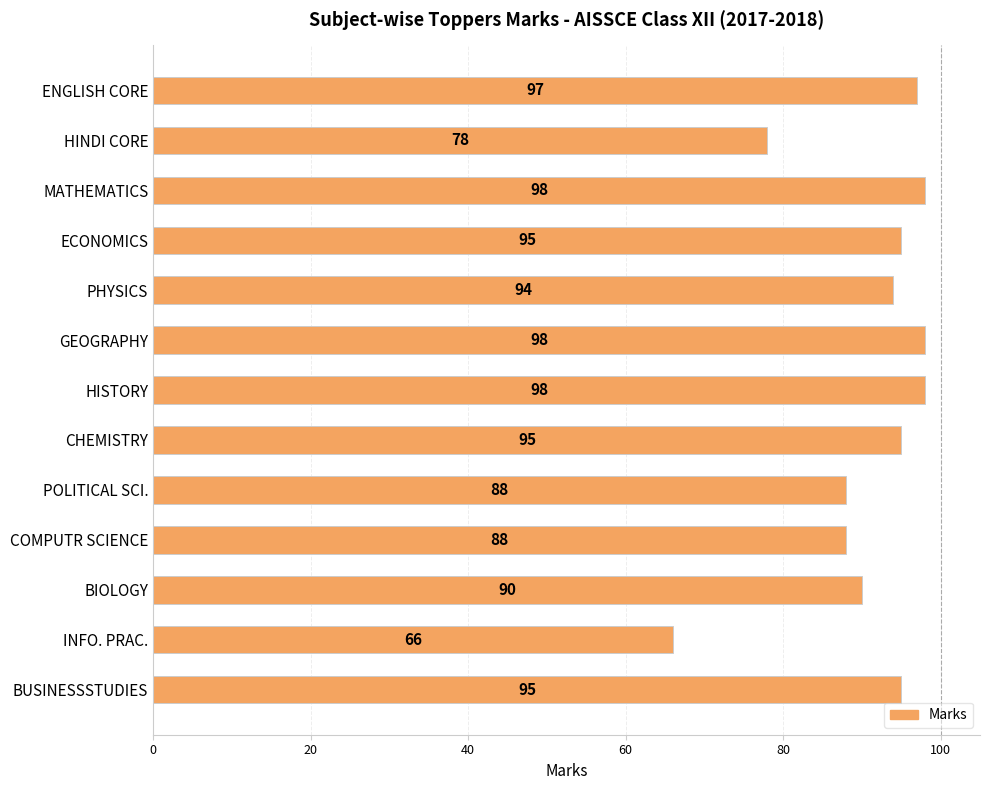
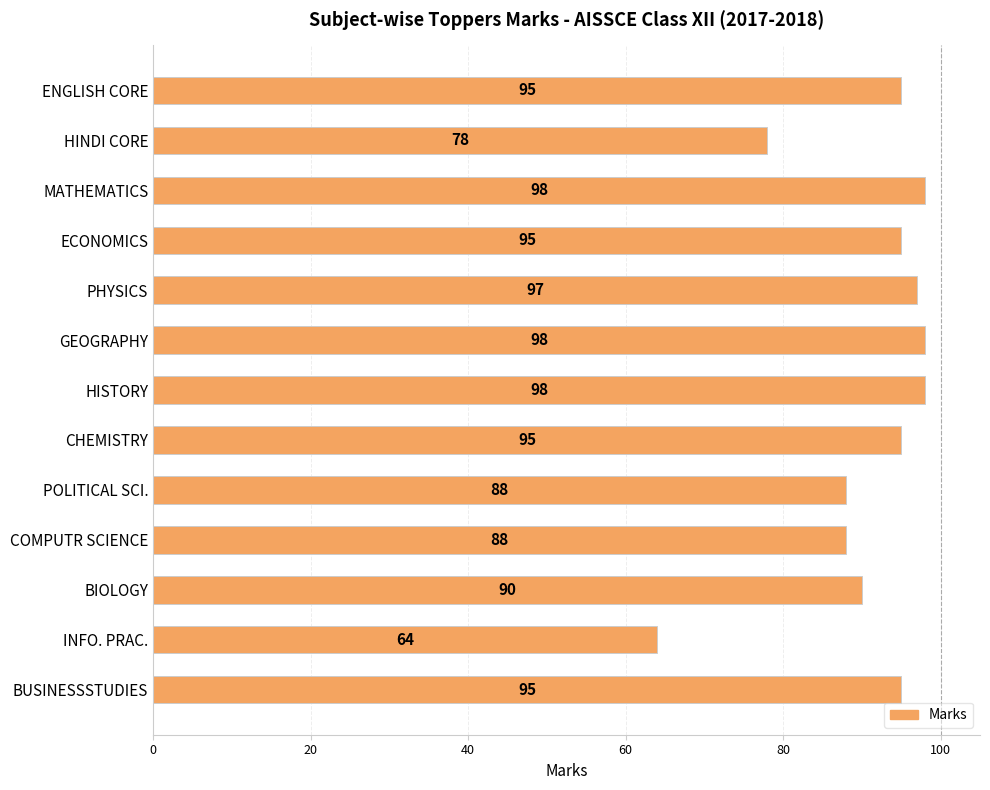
  {
-   "ENGLISH CORE": 97,
+   "ENGLISH CORE": 95,
    "HINDI CORE": 78,
    "MATHEMATICS": 98,
    "ECONOMICS": 95,
-   "PHYSICS": 94,
+   "PHYSICS": 97,
    "GEOGRAPHY": 98,
    "HISTORY": 98,
    "CHEMISTRY": 95,
    "POLITICAL SCI.": 88,
    "COMPUTR SCIENCE": 88,
    "BIOLOGY": 90,
-   "INFO. PRAC.": 66,
+   "INFO. PRAC.": 64,
    "BUSINESSSTUDIES": 95
  }
